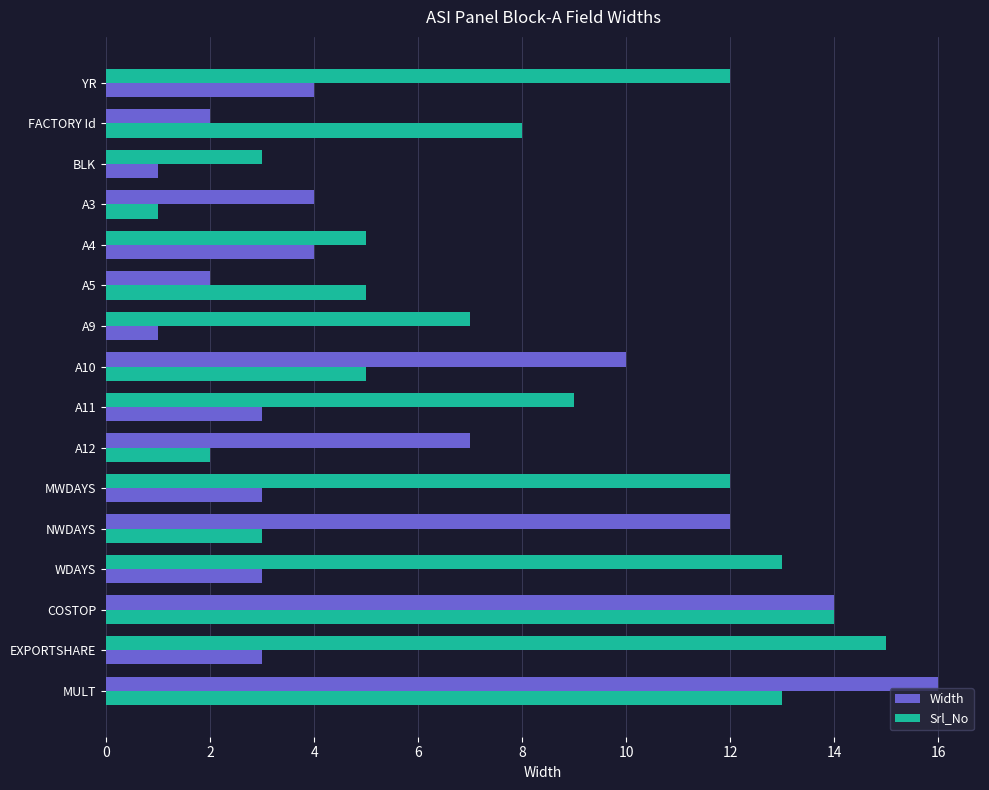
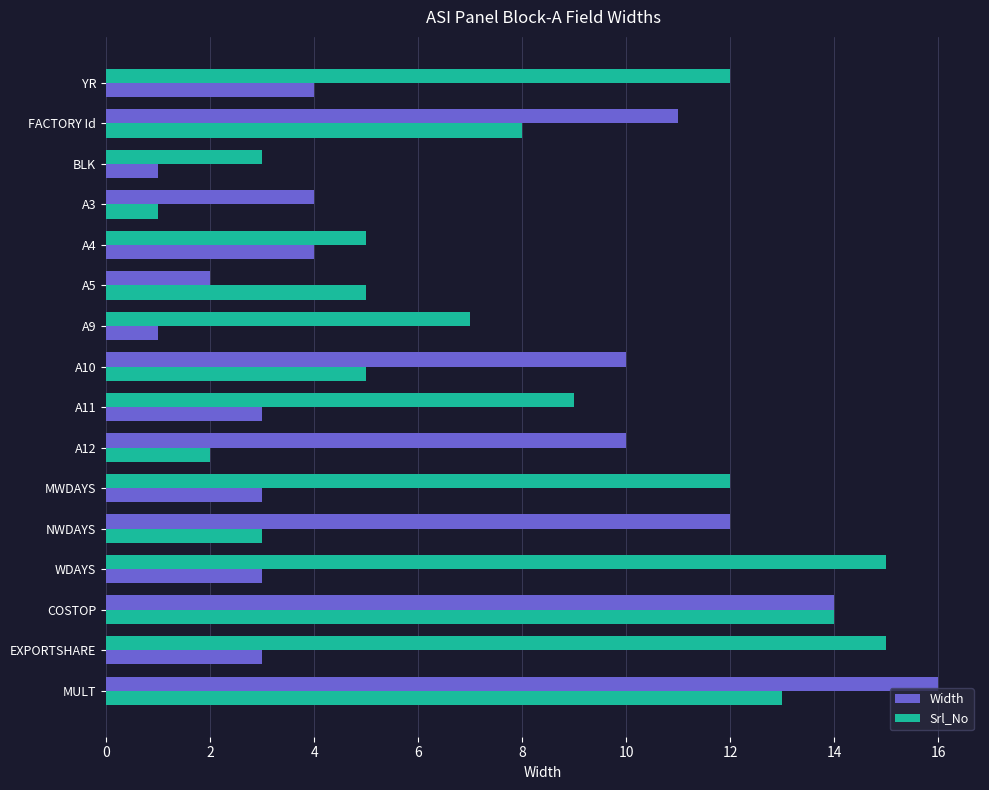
  {
    "Width": {
      "YR": 4,
      "FACTORY Id": 8,
      "BLK": 1,
      "A3": 1,
      "A4": 4,
      "A5": 5,
      "A9": 1,
      "A10": 5,
      "A11": 3,
      "A12": 2,
      "MWDAYS": 3,
      "NWDAYS": 3,
      "WDAYS": 3,
      "COSTOP": 14,
      "EXPORTSHARE": 3,
      "MULT": 13
    },
    "Srl_No": {
      "YR": 12,
-     "FACTORY Id": 2,
+     "FACTORY Id": 11,
      "BLK": 3,
      "A3": 4,
      "A4": 5,
      "A5": 2,
      "A9": 7,
      "A10": 10,
      "A11": 9,
-     "A12": 7,
+     "A12": 10,
      "MWDAYS": 12,
      "NWDAYS": 12,
-     "WDAYS": 13,
+     "WDAYS": 15,
      "COSTOP": 14,
      "EXPORTSHARE": 15,
      "MULT": 16
    }
  }
